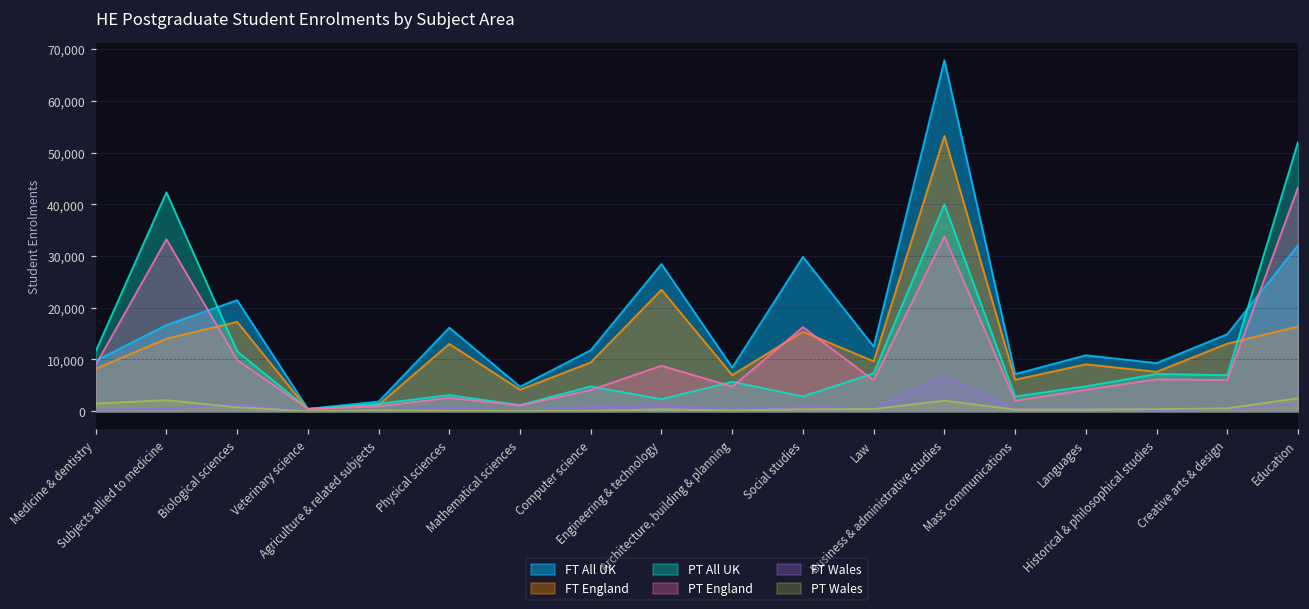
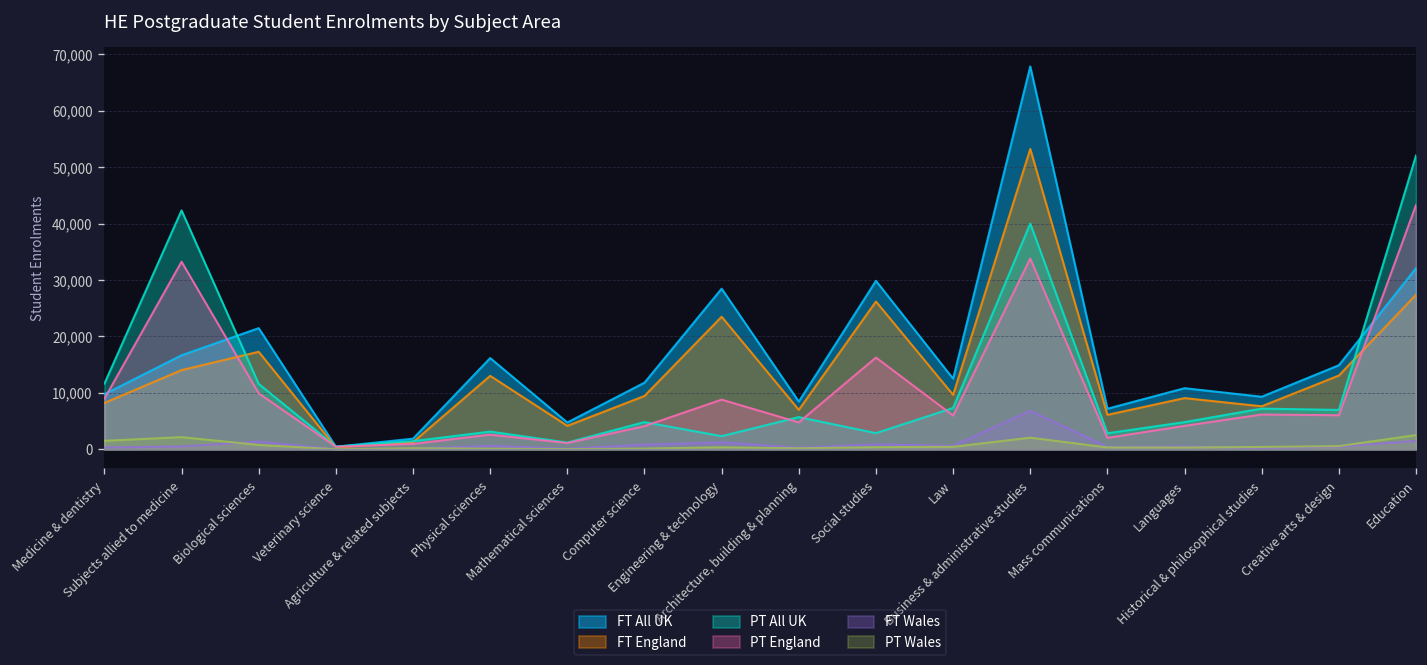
  {
    "FT All UK": {
      "Medicine & dentistry": "10,000",
      "Subjects allied to medicine": "17,000",
      "Biological sciences": "21,000",
      "Physical sciences": "16,000",
      "Mathematical sciences": "5,000",
      "Computer science": "12,000",
      "Engineering & technology": "28,000",
      "Architecture, building & planning": "8,000",
      "Social studies": "30,000",
      "Law": "13,000",
      "Business & administrative studies": "68,000",
      "Mass communications": "7,000",
      "Languages": "11,000",
      "Historical & philosophical studies": "9,000",
      "Creative arts & design": "15,000",
      "Education": "32,000"
    },
    "FT England": {
      "Medicine & dentistry": "8,000",
      "Subjects allied to medicine": "14,000",
      "Biological sciences": "17,000",
      "Physical sciences": "13,000",
      "Mathematical sciences": "4,000",
      "Computer science": "9,000",
      "Engineering & technology": "23,000",
      "Architecture, building & planning": "7,000",
-     "Social studies": "15,000",
+     "Social studies": "26,000",
      "Law": "10,000",
      "Business & administrative studies": "53,000",
      "Mass communications": "6,000",
      "Languages": "9,000",
      "Creative arts & design": "13,000",
-     "Education": "16,000"
+     "Education": "27,000"
    },
    "PT All UK": {
      "Medicine & dentistry": "12,000",
      "Subjects allied to medicine": "42,000",
      "Biological sciences": "12,000",
      "Physical sciences": "3,000",
      "Computer science": "5,000",
      "Engineering & technology": "2,000",
      "Architecture, building & planning": "6,000",
      "Social studies": "3,000",
      "Law": "7,000",
      "Business & administrative studies": "40,000",
      "Mass communications": "3,000",
      "Languages": "5,000",
      "Creative arts & design": "7,000",
      "Education": "52,000"
    },
    "PT Wales": {
      "Medicine & dentistry": "2,000",
      "Subjects allied to medicine": "2,000",
      "Biological sciences": "1,000",
      "Computer science": "0",
      "Engineering & technology": "0",
      "Business & administrative studies": "2,000",
      "Education": "3,000"
    }
  }
